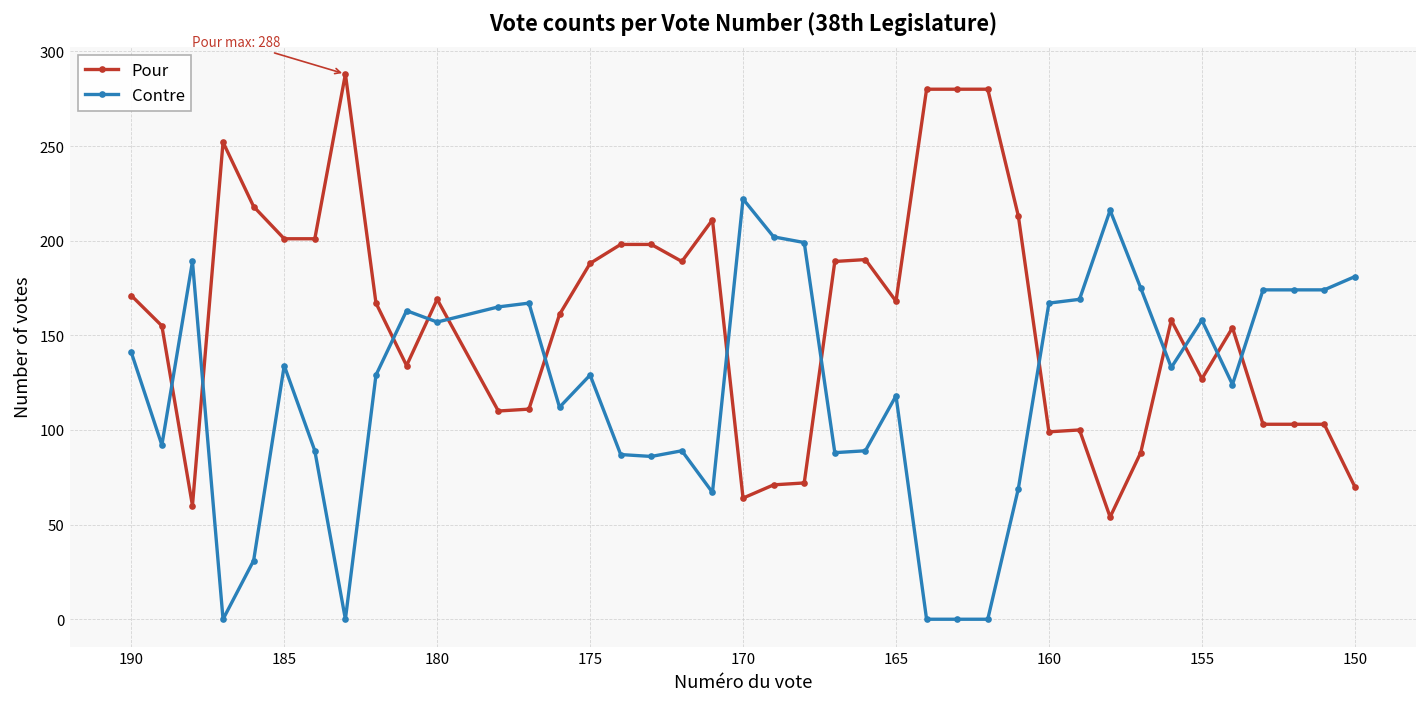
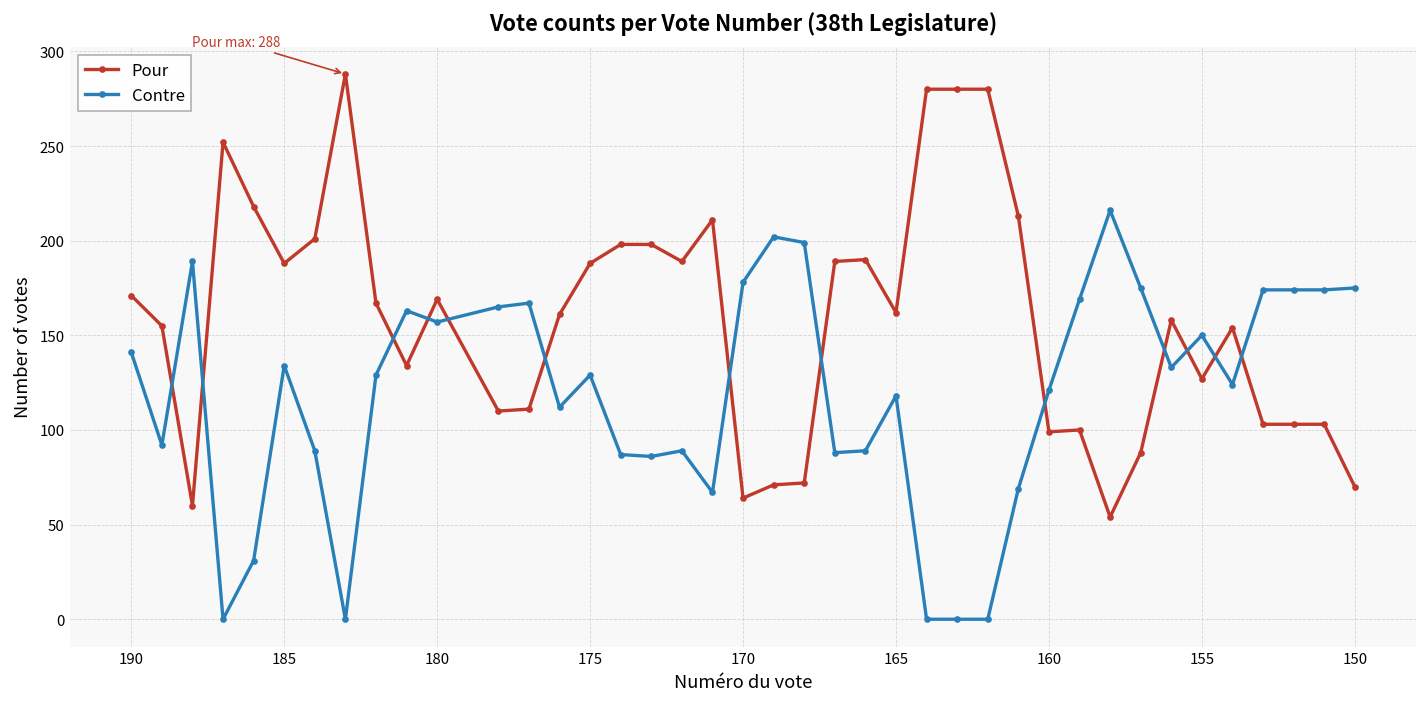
  {
    "Pour": {
      "190": 171,
-     "185": 201,
+     "185": 188,
      "180": 169,
      "175": 188,
      "170": 64,
-     "165": 168,
+     "165": 162,
      "160": 99,
      "155": 127,
      "150": 70
    },
    "Contre": {
      "190": 141,
      "185": 134,
      "180": 157,
      "175": 129,
-     "170": 222,
+     "170": 178,
      "165": 118,
-     "160": 167,
-     "155": 158,
-     "150": 181
+     "160": 121,
+     "155": 150,
+     "150": 175
    }
  }
